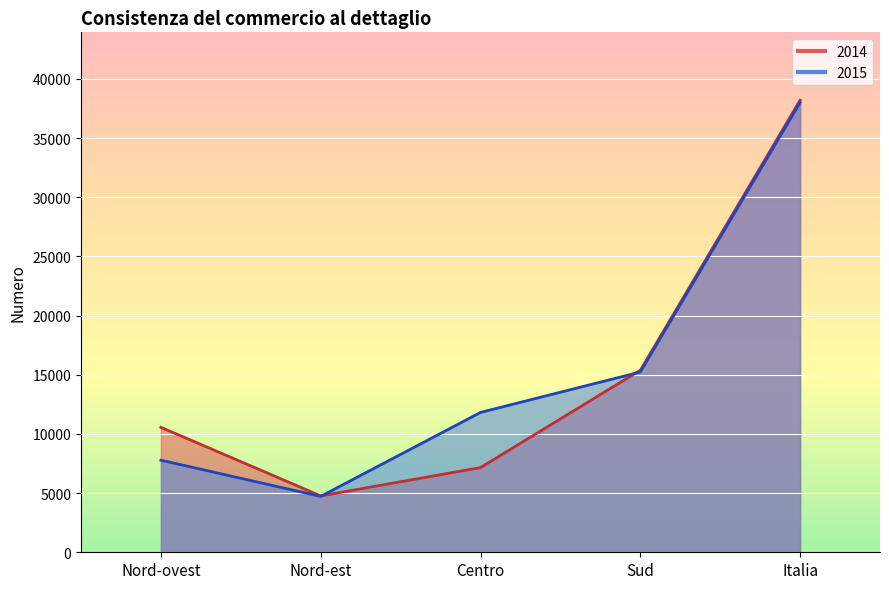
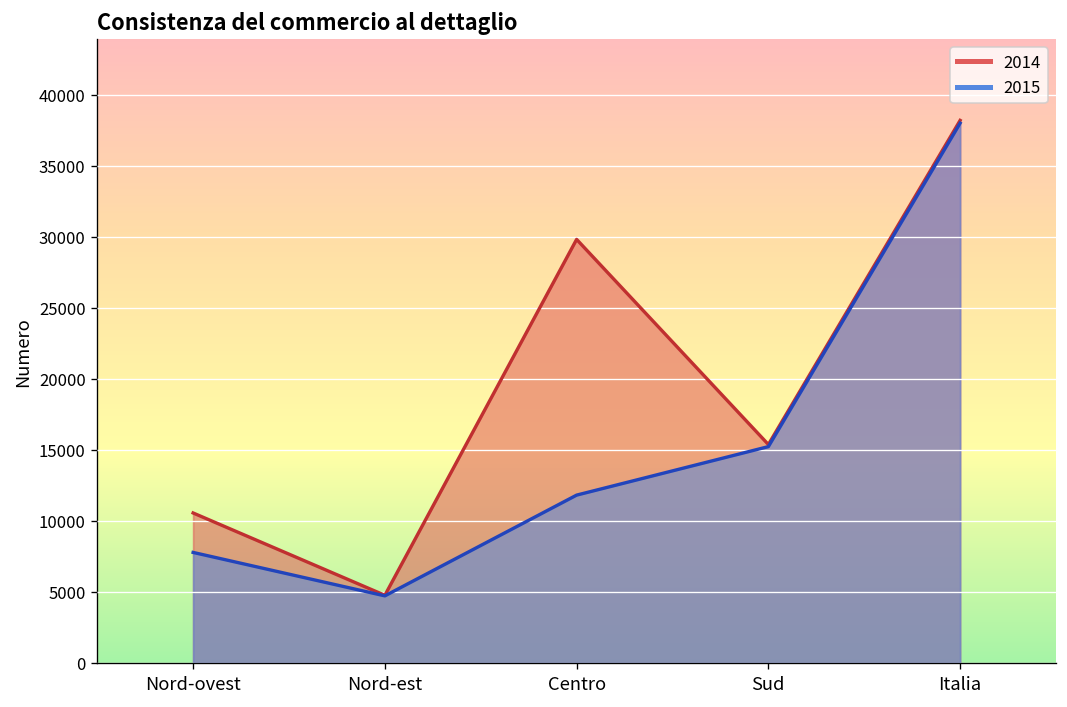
  {
    "2014": {
      "Nord-ovest": 10600,
-     "Centro": 7200
+     "Centro": 29800
    },
    "2015": {
      "Nord-ovest": 7800,
      "Centro": 11800
    }
  }
